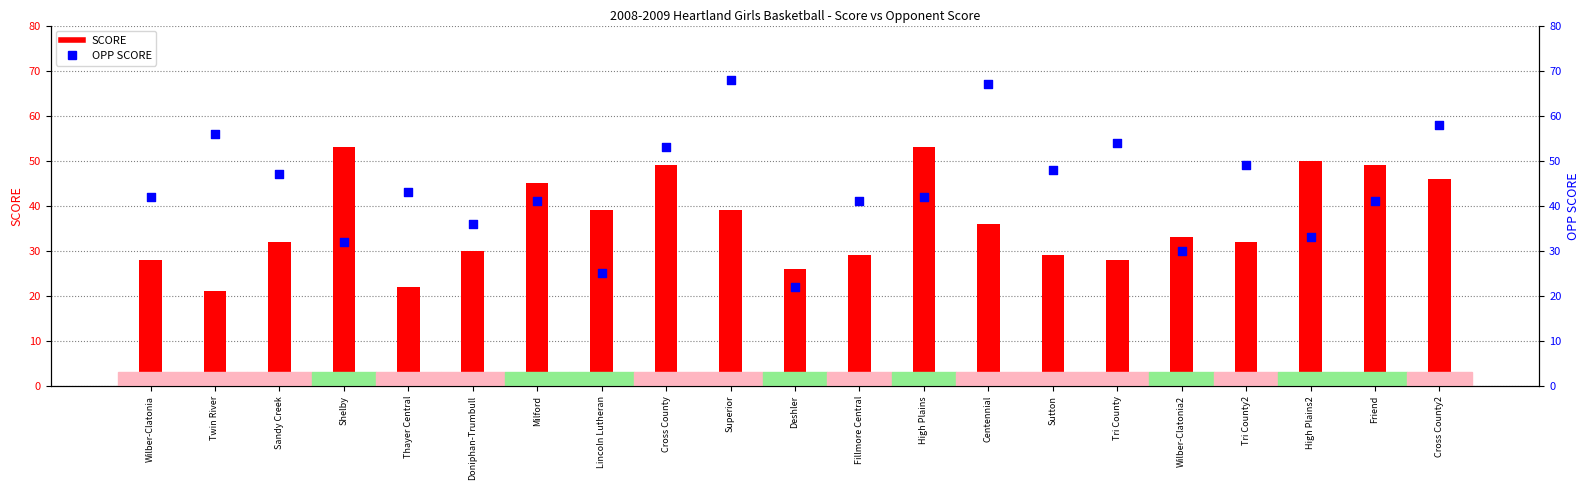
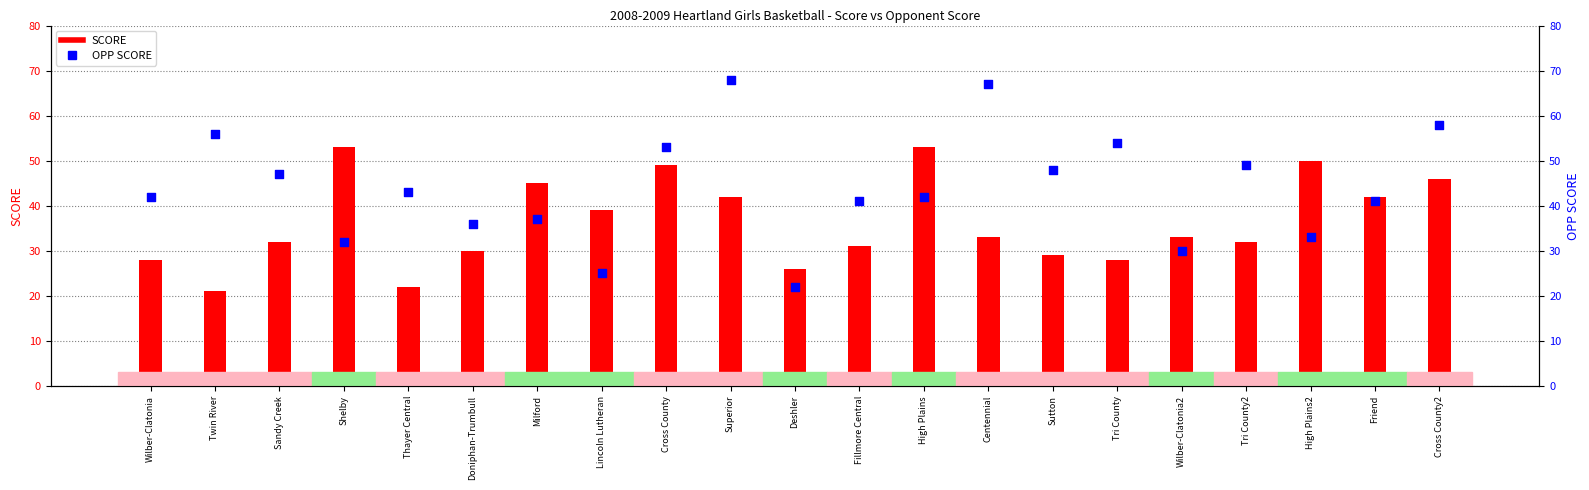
  {
    "SCORE": {
      "Wilber-Clatonia": 28,
      "Twin River": 21,
      "Sandy Creek": 32,
      "Shelby": 53,
      "Thayer Central": 22,
      "Doniphan-Trumbull": 30,
      "Milford": 45,
      "Lincoln Lutheran": 39,
      "Cross County": 49,
-     "Superior": 39,
+     "Superior": 42,
      "Deshler": 26,
-     "Fillmore Central": 29,
+     "Fillmore Central": 31,
      "High Plains": 53,
-     "Centennial": 36,
+     "Centennial": 33,
      "Sutton": 29,
      "Tri County": 28,
      "Wilber-Clatonia2": 33,
      "Tri County2": 32,
      "High Plains2": 50,
-     "Friend": 49,
+     "Friend": 42,
      "Cross County2": 46
    },
    "OPP SCORE": {
-     "Milford": 41
+     "Milford": 37
    }
  }
